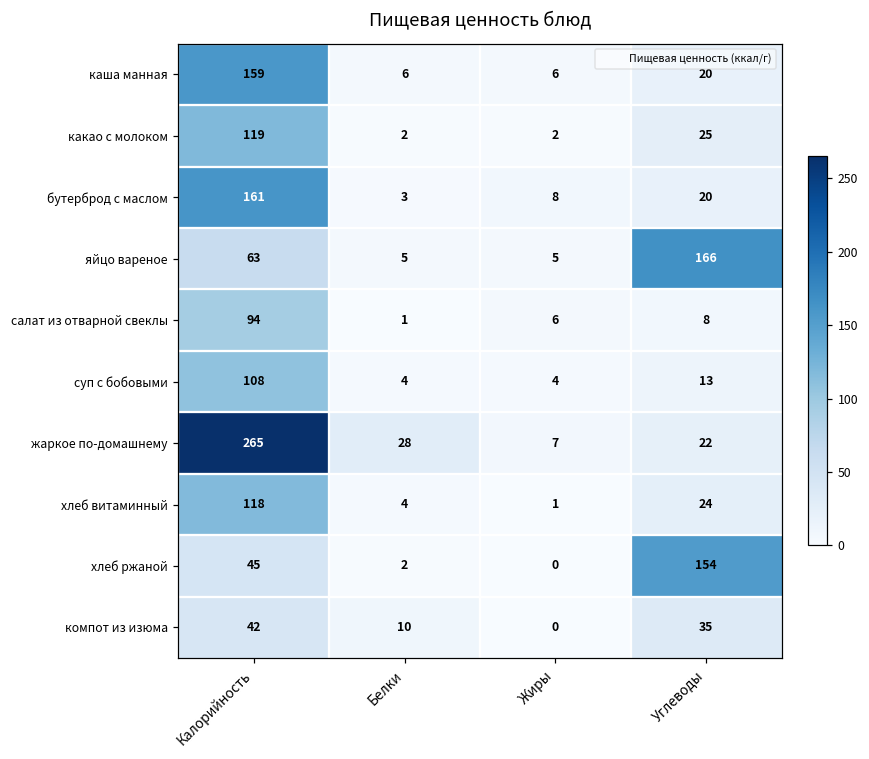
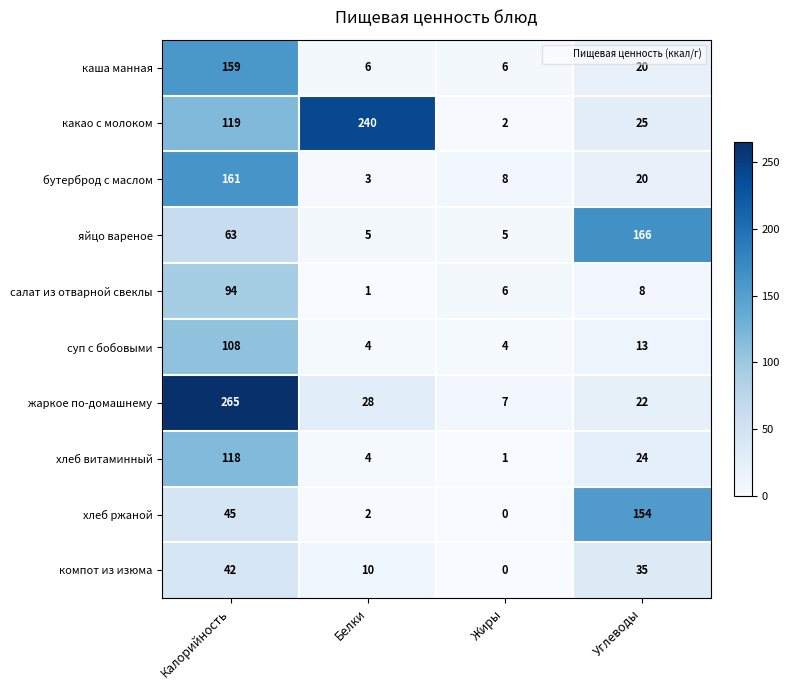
  {
    "каша манная": {
      "Калорийность": 159,
      "Белки": 6,
      "Жиры": 6
    },
    "какао с молоком": {
      "Калорийность": 119,
-     "Белки": 2,
+     "Белки": 240,
      "Жиры": 2,
      "Углеводы": 25
    },
    "бутерброд с маслом": {
      "Калорийность": 161,
      "Белки": 3,
      "Жиры": 8,
      "Углеводы": 20
    },
    "яйцо вареное": {
      "Калорийность": 63,
      "Белки": 5,
      "Жиры": 5,
      "Углеводы": 166
    },
    "салат из отварной свеклы": {
      "Калорийность": 94,
      "Белки": 1,
      "Жиры": 6,
      "Углеводы": 8
    },
    "суп с бобовыми": {
      "Калорийность": 108,
      "Белки": 4,
      "Жиры": 4,
      "Углеводы": 13
    },
    "жаркое по-домашнему": {
      "Калорийность": 265,
      "Белки": 28,
      "Жиры": 7,
      "Углеводы": 22
    },
    "хлеб витаминный": {
      "Калорийность": 118,
      "Белки": 4,
      "Жиры": 1,
      "Углеводы": 24
    },
    "хлеб ржаной": {
      "Калорийность": 45,
      "Белки": 2,
      "Жиры": 0,
      "Углеводы": 154
    },
    "компот из изюма": {
      "Калорийность": 42,
      "Белки": 10,
      "Жиры": 0,
      "Углеводы": 35
    }
  }
